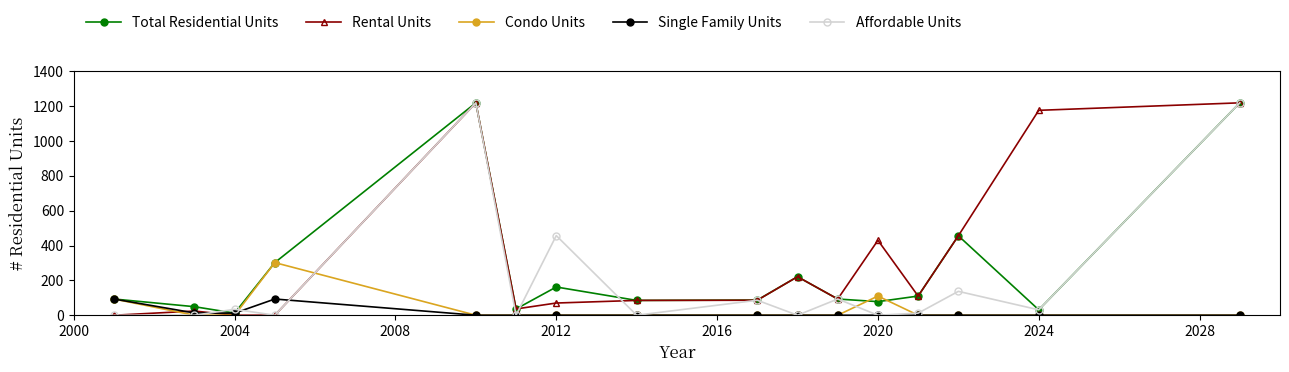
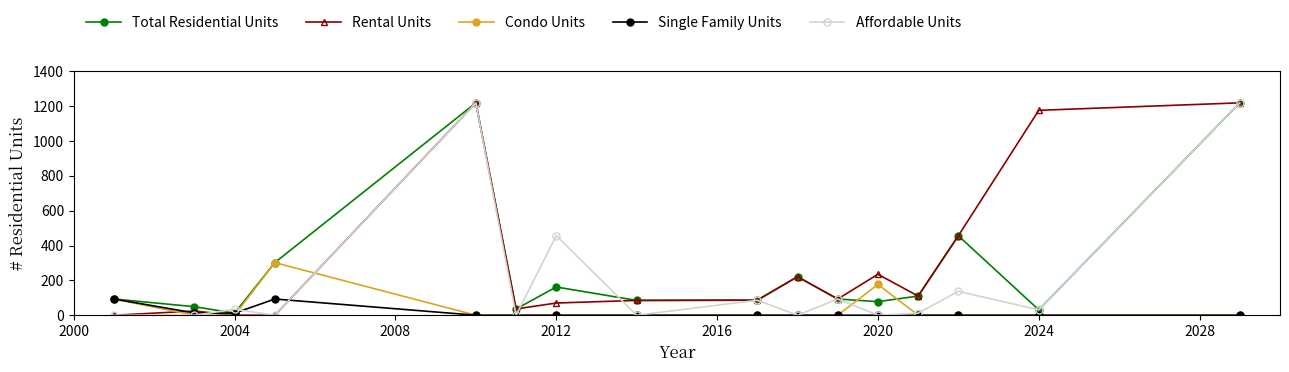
  {
    "Total Residential Units": {
      "2012": 160,
      "2020": 80
    },
    "Rental Units": {
      "2012": 70,
-     "2020": 430,
+     "2020": 240,
      "2024": 1180
    },
    "Condo Units": {
-     "2020": 110
+     "2020": 180
    },
    "Affordable Units": {
      "2004": 30,
      "2012": 460
    }
  }
